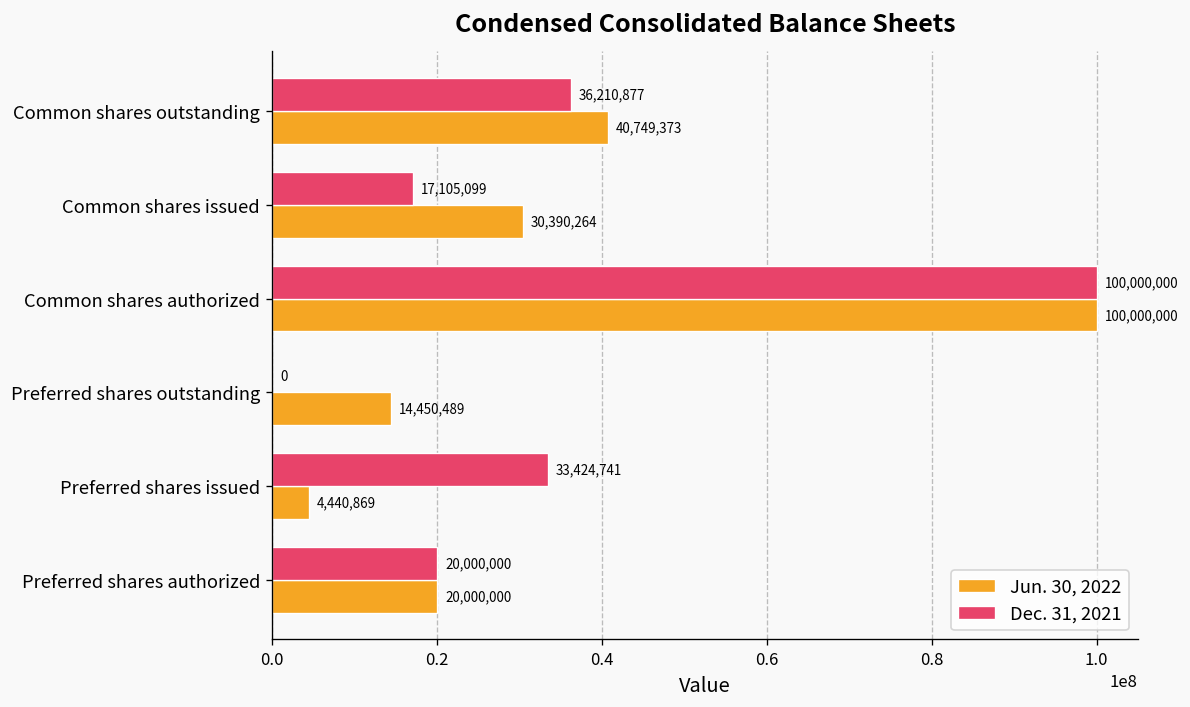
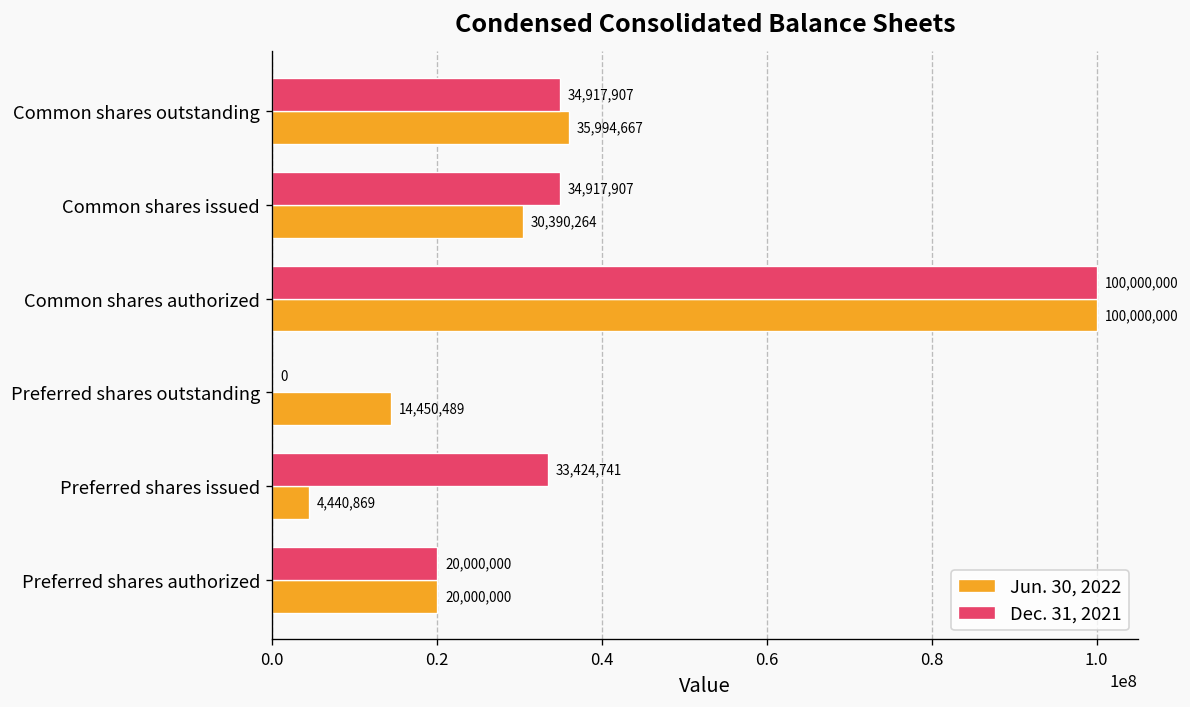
  {
    "Jun. 30, 2022": {
-     "Common shares outstanding": "40,749,373",
+     "Common shares outstanding": "35,994,667",
      "Common shares issued": "30,390,264",
      "Common shares authorized": "100,000,000",
      "Preferred shares outstanding": "14,450,489",
      "Preferred shares issued": "4,440,869",
      "Preferred shares authorized": "20,000,000"
    },
    "Dec. 31, 2021": {
-     "Common shares outstanding": "36,210,877",
-     "Common shares issued": "17,105,099",
+     "Common shares outstanding": "34,917,907",
+     "Common shares issued": "34,917,907",
      "Common shares authorized": "100,000,000",
      "Preferred shares outstanding": "0",
      "Preferred shares issued": "33,424,741",
      "Preferred shares authorized": "20,000,000"
    }
  }
